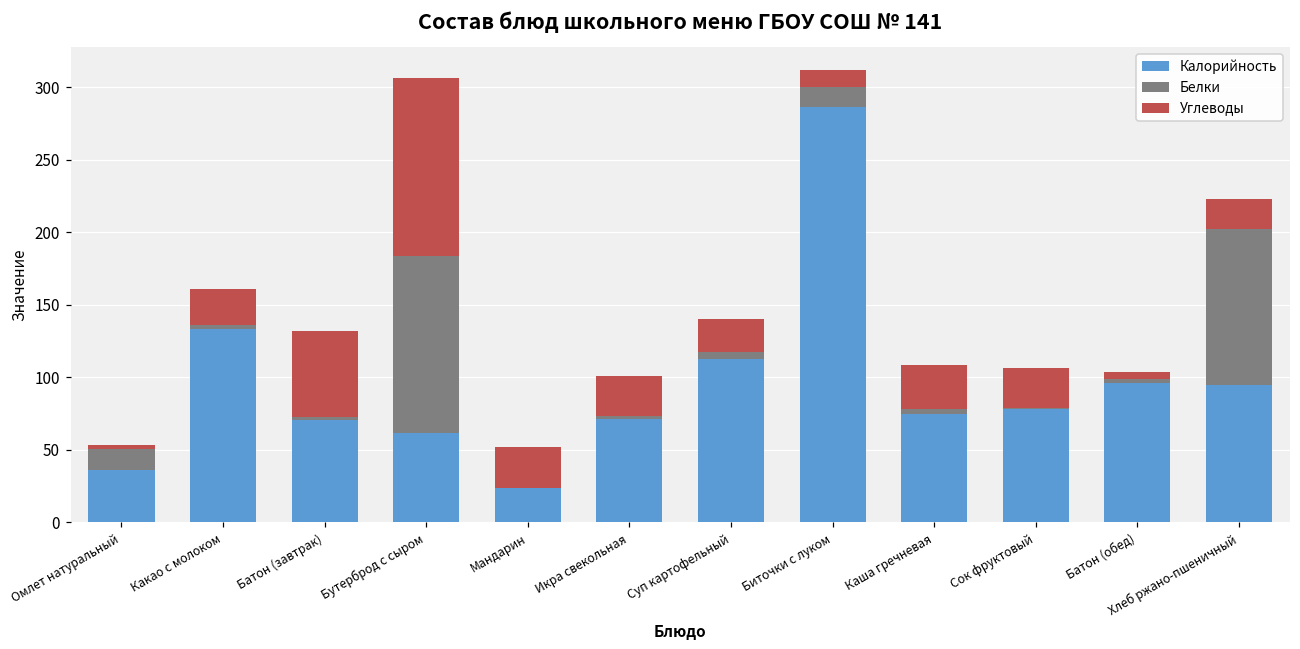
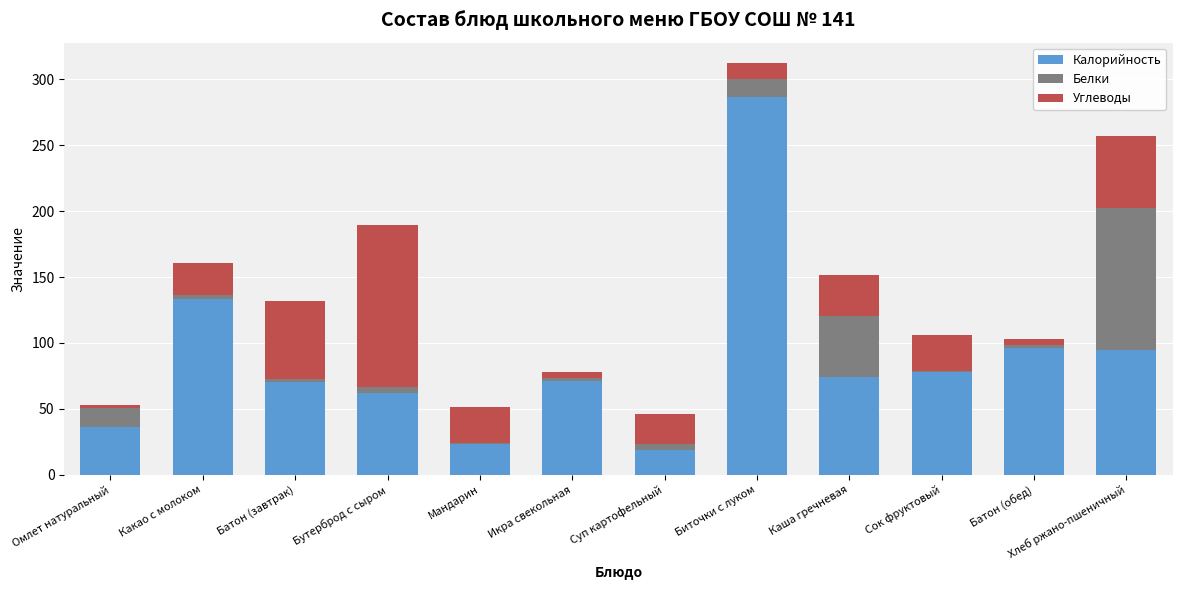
  {
    "Калорийность": {
      "Омлет натуральный": 36,
      "Какао с молоком": 133,
      "Батон (завтрак)": 70,
      "Бутерброд с сыром": 62,
      "Мандарин": 23,
      "Икра свекольная": 71,
-     "Суп картофельный": 112,
+     "Суп картофельный": 18,
      "Биточки с луком": 286,
      "Каша гречневая": 75,
      "Сок фруктовый": 78,
      "Батон (обед)": 96,
      "Хлеб ржано-пшеничный": 95
    },
    "Белки": {
      "Омлет натуральный": 15,
      "Какао с молоком": 3,
      "Батон (завтрак)": 2,
-     "Бутерброд с сыром": 122,
+     "Бутерброд с сыром": 5,
      "Икра свекольная": 2,
      "Суп картофельный": 5,
      "Биточки с луком": 14,
-     "Каша гречневая": 4,
+     "Каша гречневая": 46,
      "Батон (обед)": 3,
      "Хлеб ржано-пшеничный": 108
    },
    "Углеводы": {
      "Омлет натуральный": 3,
      "Какао с молоком": 25,
      "Батон (завтрак)": 59,
      "Бутерброд с сыром": 123,
      "Мандарин": 28,
-     "Икра свекольная": 28,
+     "Икра свекольная": 5,
      "Суп картофельный": 23,
      "Биточки с луком": 12,
      "Каша гречневая": 31,
      "Сок фруктовый": 27,
      "Батон (обед)": 5,
-     "Хлеб ржано-пшеничный": 20
+     "Хлеб ржано-пшеничный": 55
    }
  }
